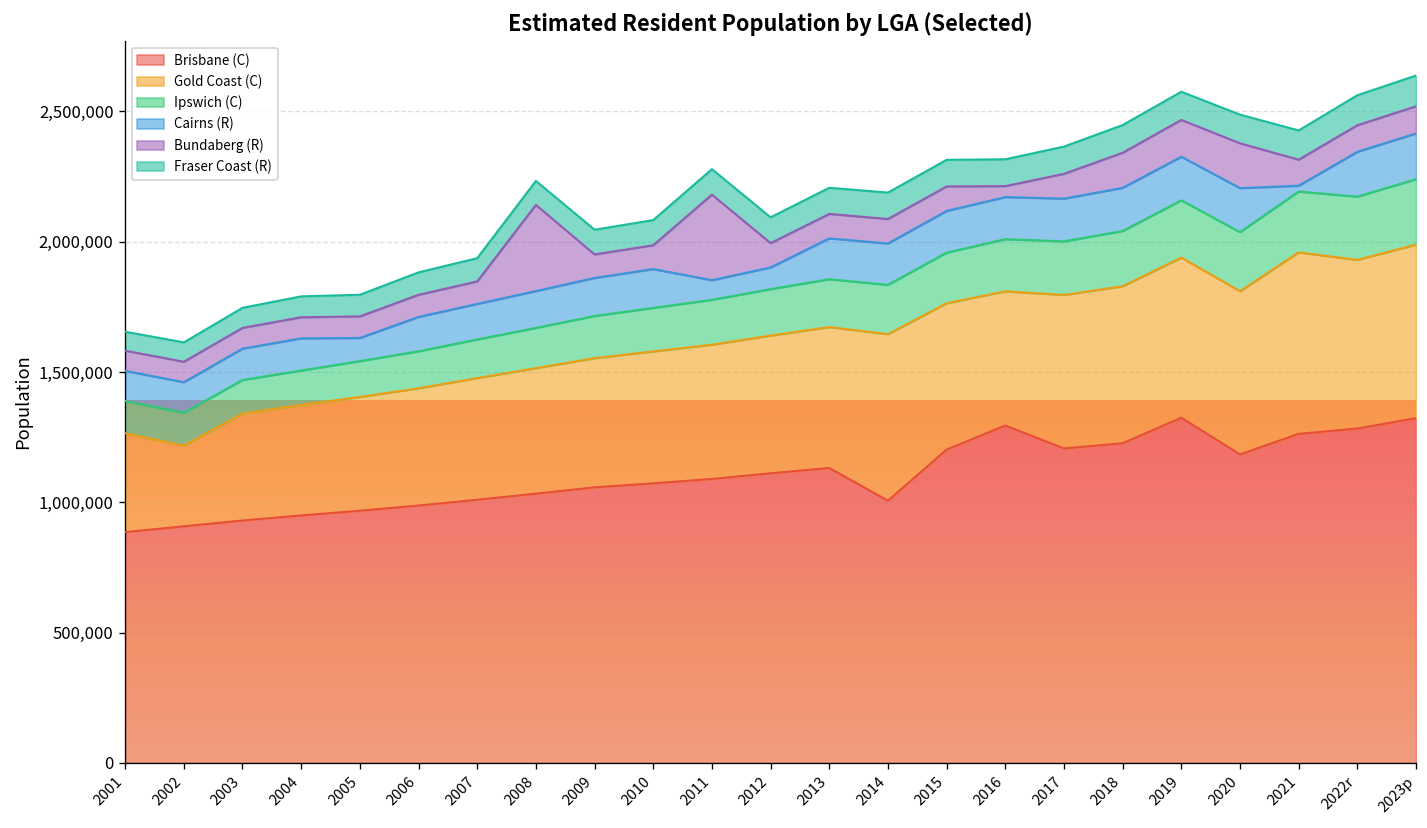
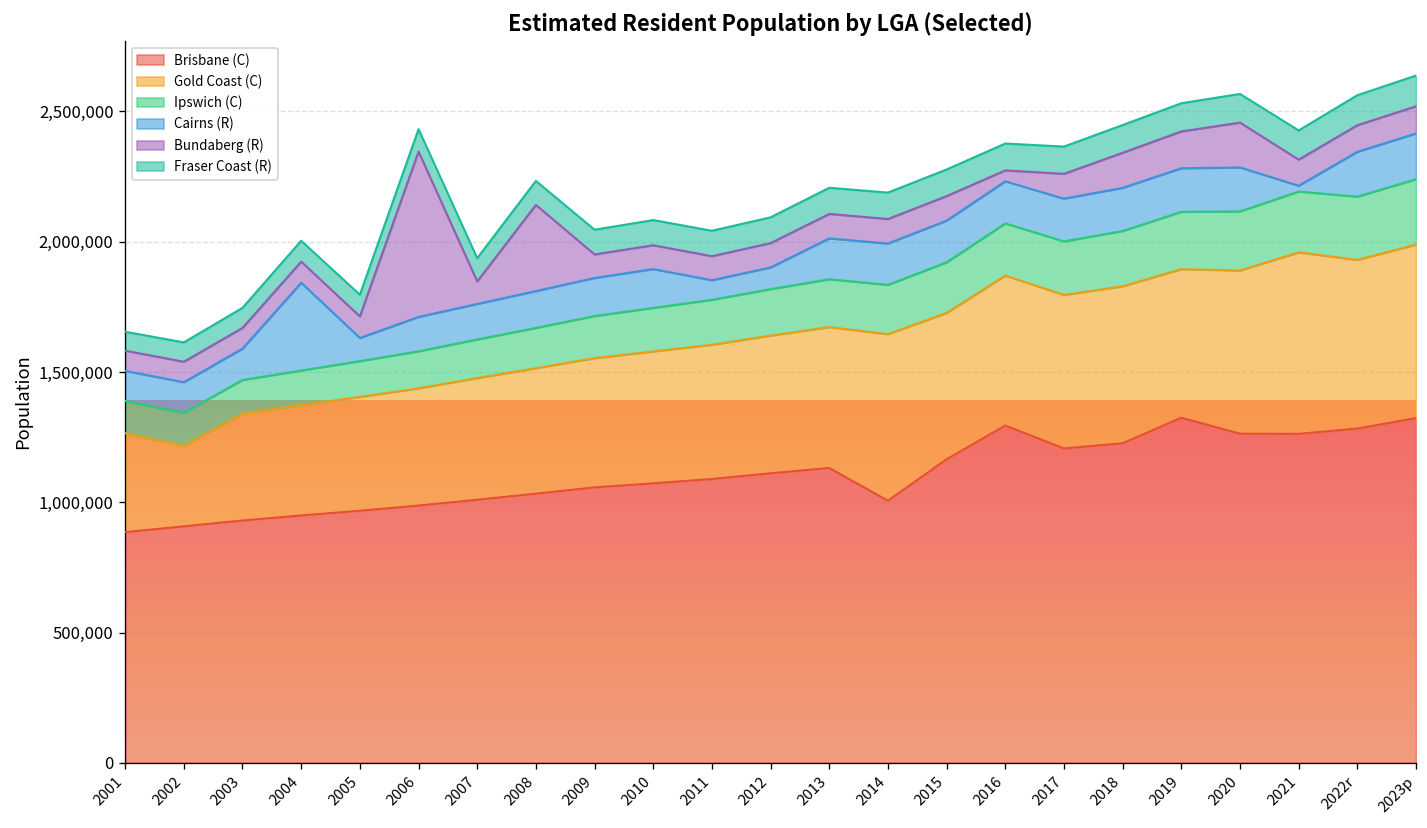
  {
    "Brisbane (C)": {
      "2001": "890,000",
      "2002": "910,000",
      "2003": "930,000",
      "2004": "950,000",
      "2005": "970,000",
      "2006": "990,000",
      "2007": "1,010,000",
      "2008": "1,030,000",
      "2009": "1,060,000",
      "2010": "1,070,000",
      "2011": "1,090,000",
      "2012": "1,110,000",
      "2013": "1,130,000",
      "2014": "1,010,000",
-     "2015": "1,200,000",
+     "2015": "1,170,000",
      "2016": "1,300,000",
      "2017": "1,210,000",
      "2018": "1,230,000",
      "2019": "1,320,000",
-     "2020": "1,180,000",
+     "2020": "1,260,000",
      "2021": "1,260,000",
      "2022r": "1,280,000",
      "2023p": "1,320,000"
    },
    "Gold Coast (C)": {
      "2001": "380,000",
      "2002": "310,000",
      "2003": "410,000",
      "2004": "420,000",
      "2005": "440,000",
      "2006": "450,000",
      "2007": "470,000",
      "2008": "480,000",
      "2009": "500,000",
      "2010": "510,000",
      "2011": "520,000",
      "2012": "530,000",
      "2013": "540,000",
      "2014": "640,000",
      "2015": "560,000",
-     "2016": "510,000",
+     "2016": "580,000",
      "2017": "590,000",
      "2018": "600,000",
-     "2019": "610,000",
+     "2019": "570,000",
      "2020": "630,000",
      "2021": "700,000",
      "2022r": "650,000",
      "2023p": "670,000"
    },
    "Cairns (R)": {
      "2001": "120,000",
      "2002": "120,000",
      "2003": "120,000",
-     "2004": "120,000",
+     "2004": "340,000",
      "2005": "90,000",
      "2006": "130,000",
      "2007": "140,000",
      "2008": "140,000",
      "2009": "150,000",
      "2010": "150,000",
      "2011": "80,000",
      "2012": "80,000",
      "2013": "160,000",
      "2014": "160,000",
      "2015": "160,000",
      "2016": "160,000",
      "2017": "160,000",
      "2018": "170,000",
      "2019": "170,000",
      "2020": "170,000",
      "2021": "20,000",
      "2022r": "170,000",
      "2023p": "180,000"
    },
    "Bundaberg (R)": {
      "2001": "80,000",
      "2002": "80,000",
      "2003": "80,000",
      "2004": "80,000",
      "2005": "80,000",
-     "2006": "80,000",
+     "2006": "630,000",
      "2007": "90,000",
      "2008": "330,000",
      "2009": "90,000",
      "2010": "90,000",
-     "2011": "330,000",
+     "2011": "90,000",
      "2012": "90,000",
      "2013": "90,000",
      "2014": "90,000",
      "2015": "90,000",
      "2016": "40,000",
      "2017": "100,000",
      "2018": "130,000",
      "2019": "140,000",
      "2020": "170,000",
      "2021": "100,000",
      "2022r": "100,000",
      "2023p": "100,000"
    }
  }
